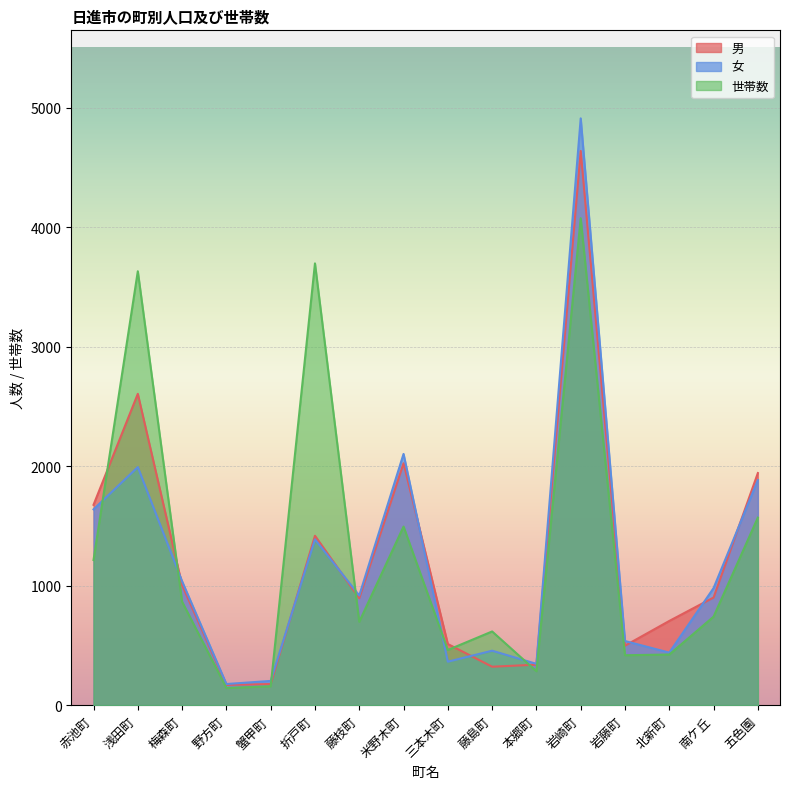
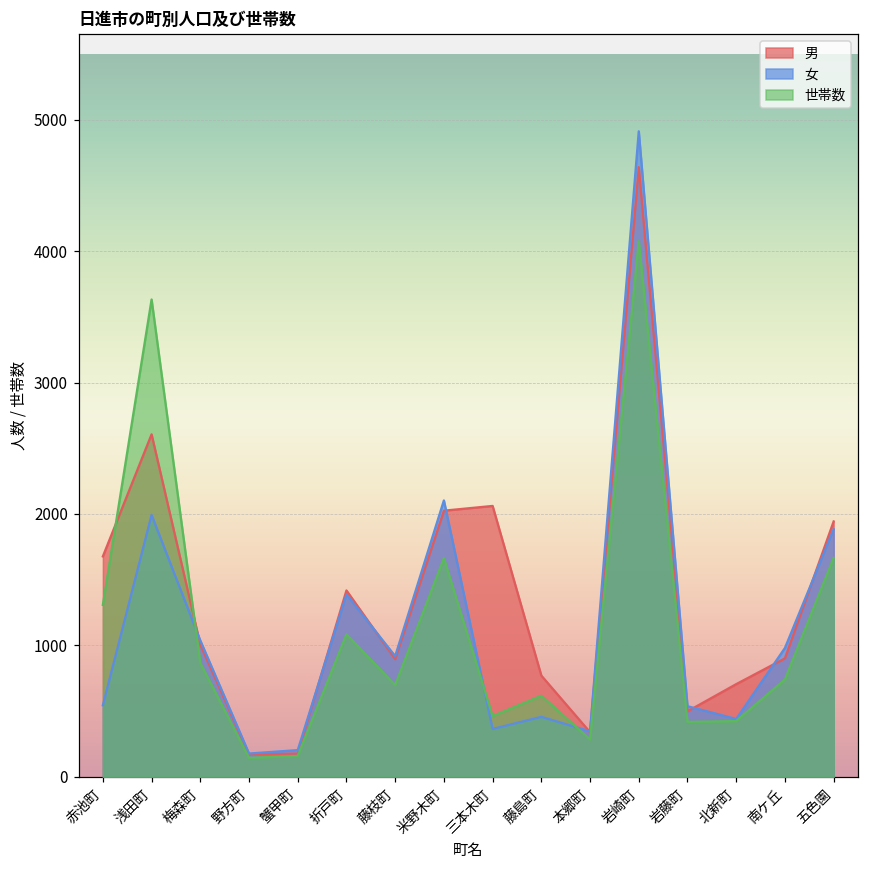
  {
    "男": {
      "赤池町": 1680,
      "浅田町": 2610,
      "梅森町": 1010,
      "折戸町": 1420,
      "藤枝町": 900,
      "米野木町": 2030,
-     "三本木町": 510,
-     "藤島町": 320,
+     "三本木町": 2060,
+     "藤島町": 770,
      "岩崎町": 4640,
      "岩藤町": 500,
      "北新町": 710,
      "南ケ丘": 900,
      "五色園": 1940
    },
    "女": {
-     "赤池町": 1640,
+     "赤池町": 540,
      "浅田町": 1990,
      "梅森町": 1040,
      "蟹甲町": 200,
      "折戸町": 1390,
      "藤枝町": 920,
      "米野木町": 2100,
      "三本木町": 360,
      "藤島町": 460,
      "岩崎町": 4910,
      "岩藤町": 540,
      "南ケ丘": 980,
      "五色園": 1880
    },
    "世帯数": {
-     "赤池町": 1220,
+     "赤池町": 1310,
      "浅田町": 3630,
      "梅森町": 870,
      "野方町": 140,
-     "折戸町": 3700,
+     "折戸町": 1080,
      "藤枝町": 700,
-     "米野木町": 1500,
+     "米野木町": 1660,
      "三本木町": 460,
      "藤島町": 620,
      "本郷町": 280,
      "岩崎町": 4080,
      "岩藤町": 420,
      "南ケ丘": 740,
-     "五色園": 1570
+     "五色園": 1670
    }
  }
